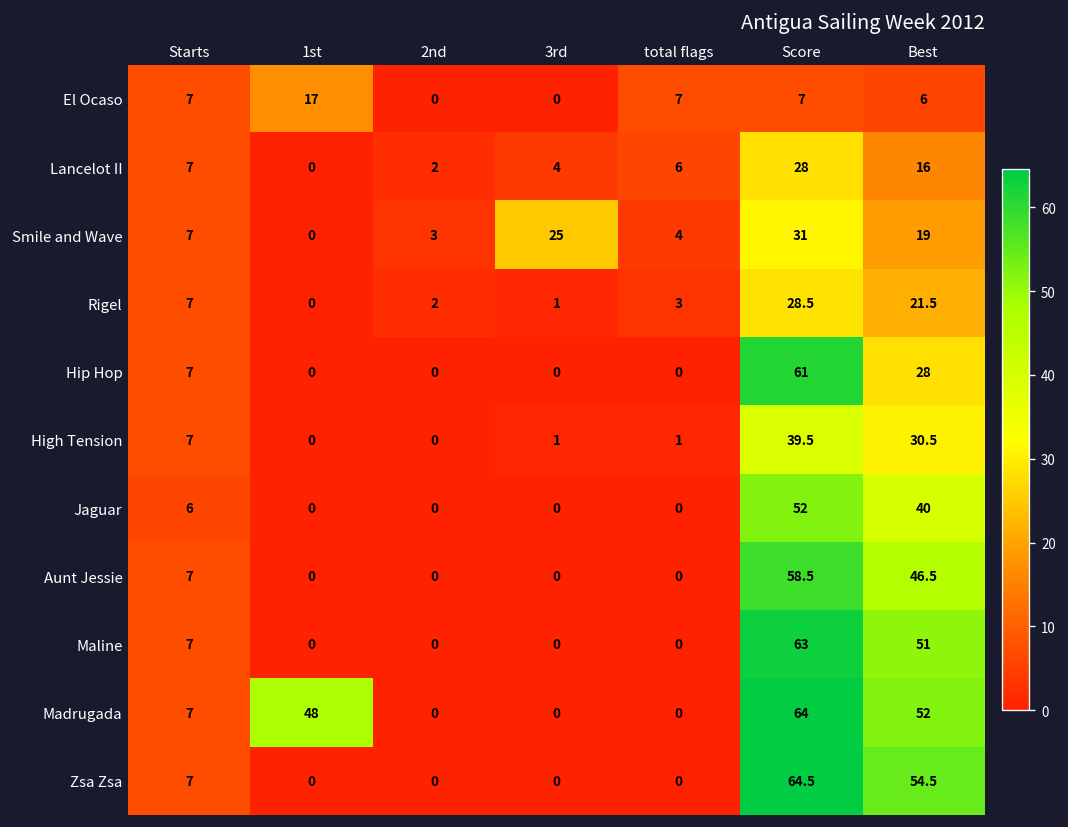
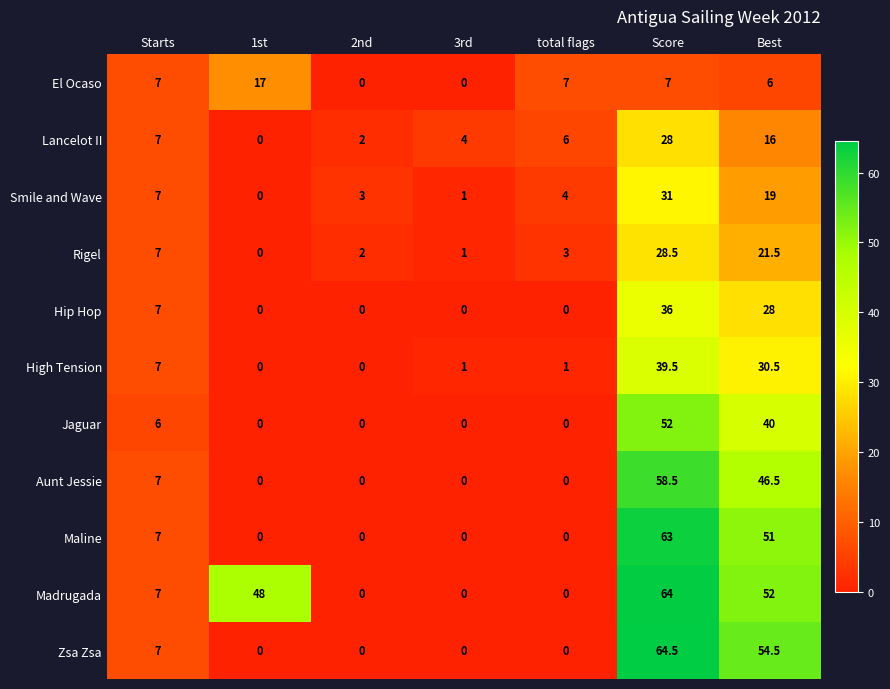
  {
    "El Ocaso": {
      "Starts": 7,
      "1st": 17,
      "2nd": 0,
      "3rd": 0,
      "total flags": 7,
      "Score": 7,
      "Best": 6
    },
    "Lancelot II": {
      "Starts": 7,
      "1st": 0,
      "2nd": 2,
      "3rd": 4,
      "total flags": 6,
      "Score": 28,
      "Best": 16
    },
    "Smile and Wave": {
      "Starts": 7,
      "1st": 0,
      "2nd": 3,
-     "3rd": 25,
+     "3rd": 1,
      "total flags": 4,
      "Score": 31,
      "Best": 19
    },
    "Rigel": {
      "Starts": 7,
      "1st": 0,
      "2nd": 2,
      "3rd": 1,
      "total flags": 3,
      "Score": 28.5,
      "Best": 21.5
    },
    "Hip Hop": {
      "Starts": 7,
      "1st": 0,
      "2nd": 0,
      "3rd": 0,
      "total flags": 0,
-     "Score": 61,
+     "Score": 36,
      "Best": 28
    },
    "High Tension": {
      "Starts": 7,
      "1st": 0,
      "2nd": 0,
      "3rd": 1,
      "total flags": 1,
      "Score": 39.5,
      "Best": 30.5
    },
    "Jaguar": {
      "Starts": 6,
      "1st": 0,
      "2nd": 0,
      "3rd": 0,
      "total flags": 0,
      "Score": 52,
      "Best": 40
    },
    "Aunt Jessie": {
      "Starts": 7,
      "1st": 0,
      "2nd": 0,
      "3rd": 0,
      "total flags": 0,
      "Score": 58.5,
      "Best": 46.5
    },
    "Maline": {
      "Starts": 7,
      "1st": 0,
      "2nd": 0,
      "3rd": 0,
      "total flags": 0,
      "Score": 63,
      "Best": 51
    },
    "Madrugada": {
      "Starts": 7,
      "1st": 48,
      "2nd": 0,
      "3rd": 0,
      "total flags": 0,
      "Score": 64,
      "Best": 52
    },
    "Zsa Zsa": {
      "Starts": 7,
      "1st": 0,
      "2nd": 0,
      "3rd": 0,
      "total flags": 0,
      "Score": 64.5,
      "Best": 54.5
    }
  }
